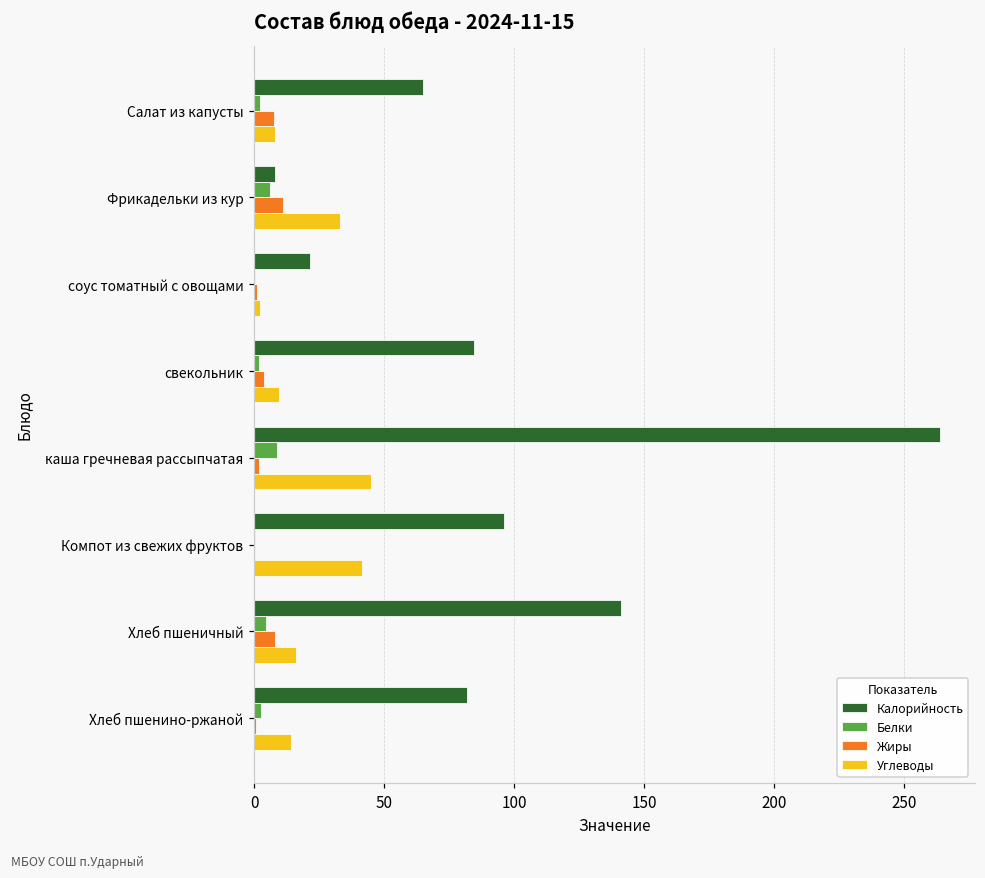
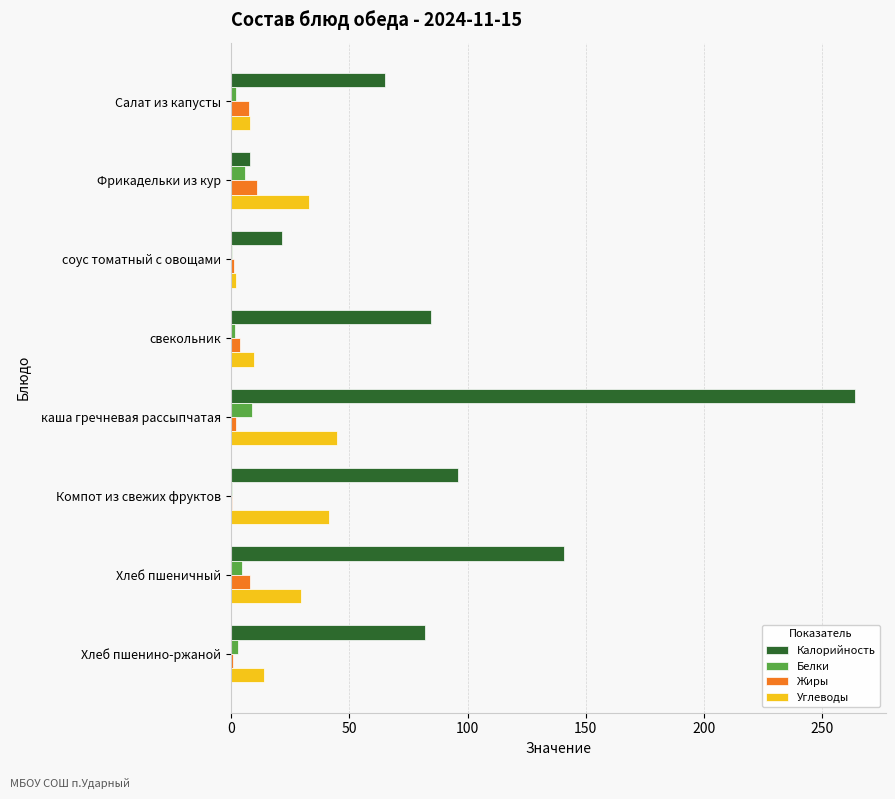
  {
    "Калорийность": {
      "Салат из капусты": 65,
      "Фрикадельки из кур": 8,
      "соус томатный с овощами": 22,
      "свекольник": 85,
      "каша гречневая рассыпчатая": 264,
      "Компот из свежих фруктов": 96,
      "Хлеб пшеничный": 141,
      "Хлеб пшенино-ржаной": 82
    },
    "Белки": {
      "Салат из капусты": 2,
      "Фрикадельки из кур": 6,
      "свекольник": 2,
      "каша гречневая рассыпчатая": 9,
      "Хлеб пшеничный": 5,
      "Хлеб пшенино-ржаной": 3
    },
    "Жиры": {
      "Салат из капусты": 8,
      "Фрикадельки из кур": 11,
      "соус томатный с овощами": 1,
      "свекольник": 4,
      "каша гречневая рассыпчатая": 2,
      "Хлеб пшеничный": 8
    },
    "Углеводы": {
      "Салат из капусты": 8,
      "Фрикадельки из кур": 33,
      "соус томатный с овощами": 2,
      "свекольник": 10,
      "каша гречневая рассыпчатая": 45,
      "Компот из свежих фруктов": 41,
-     "Хлеб пшеничный": 16,
+     "Хлеб пшеничный": 30,
      "Хлеб пшенино-ржаной": 14
    }
  }
